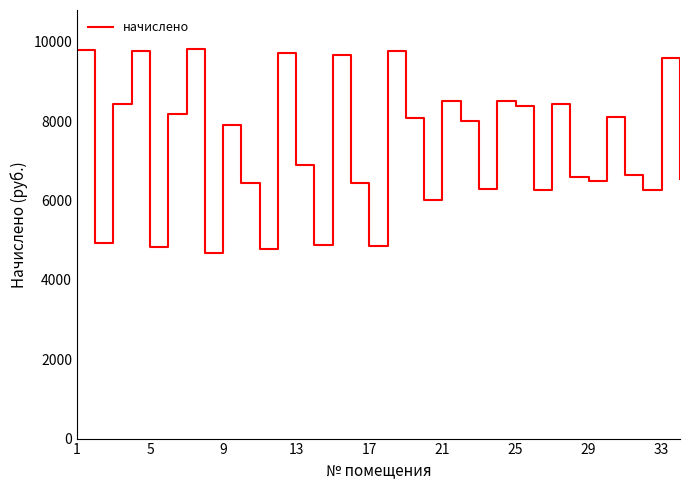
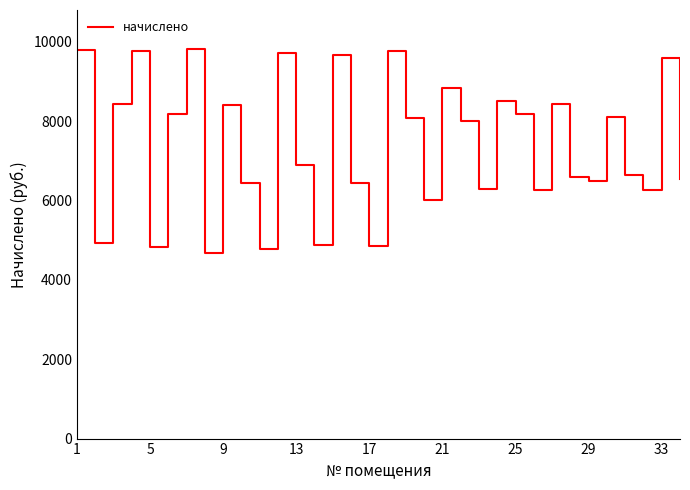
  {
    "1": 9800,
    "5": 4800,
-   "9": 7900,
+   "9": 8400,
    "13": 6900,
    "17": 4800,
-   "21": 8500,
-   "25": 8400,
+   "21": 8800,
+   "25": 8200,
    "29": 6500,
    "33": 9600
  }
